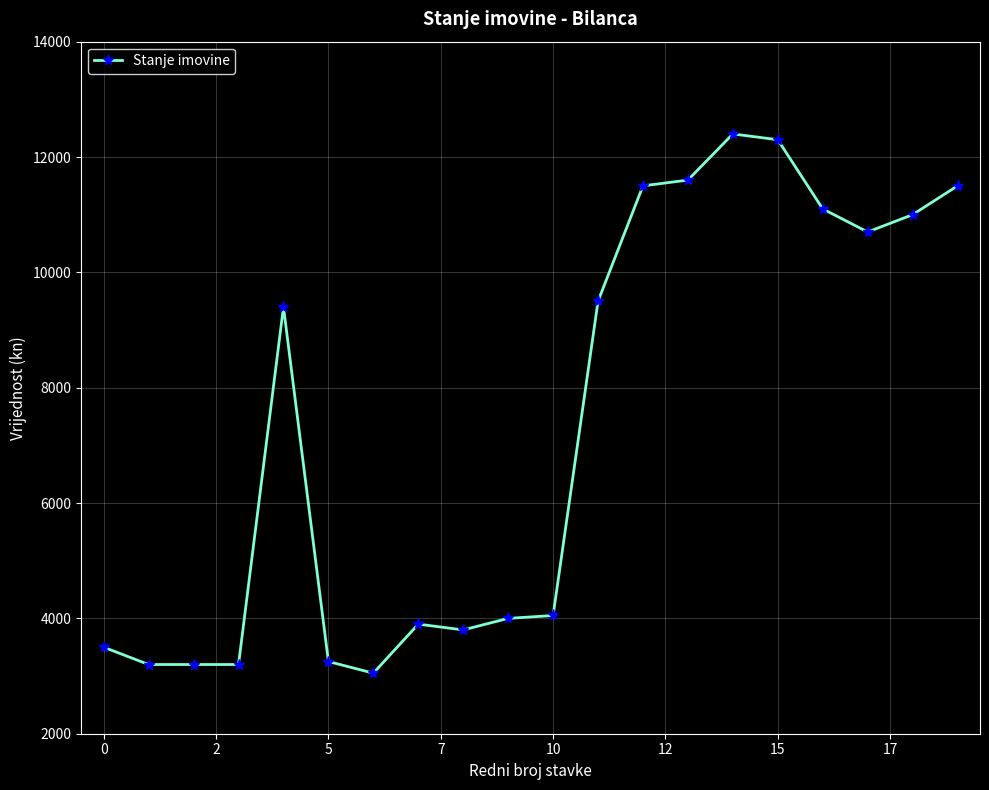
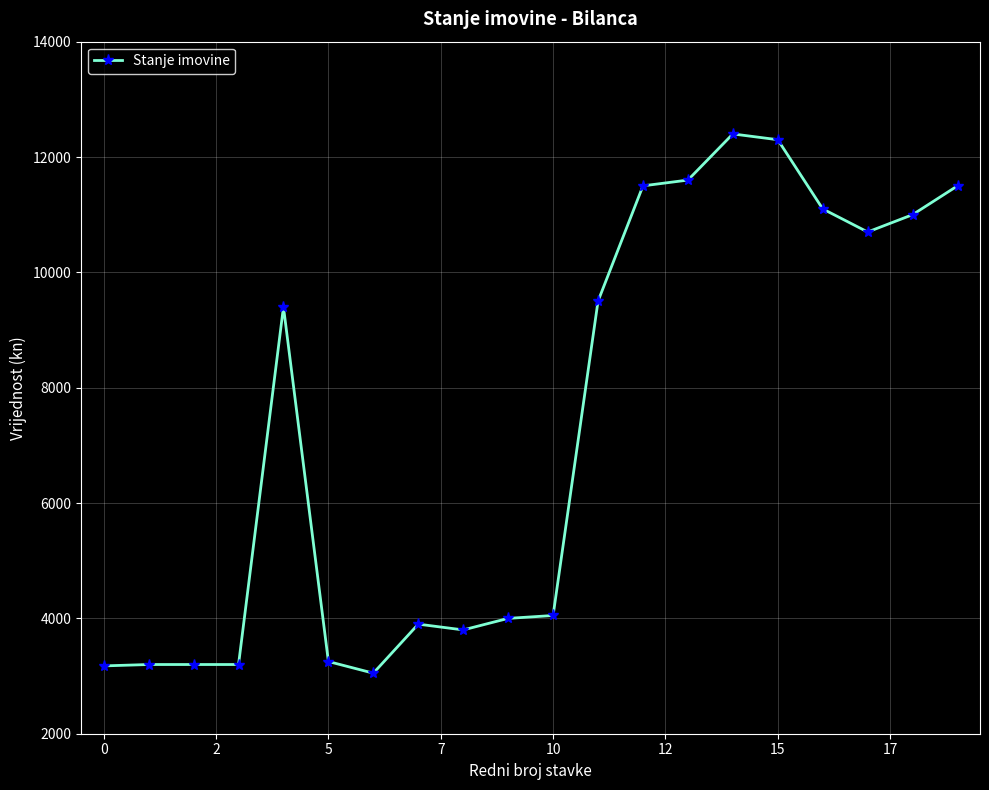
  {
-   "0": 3500,
+   "0": 3200,
    "5": 3300,
    "10": 4100,
    "15": 12300
  }
